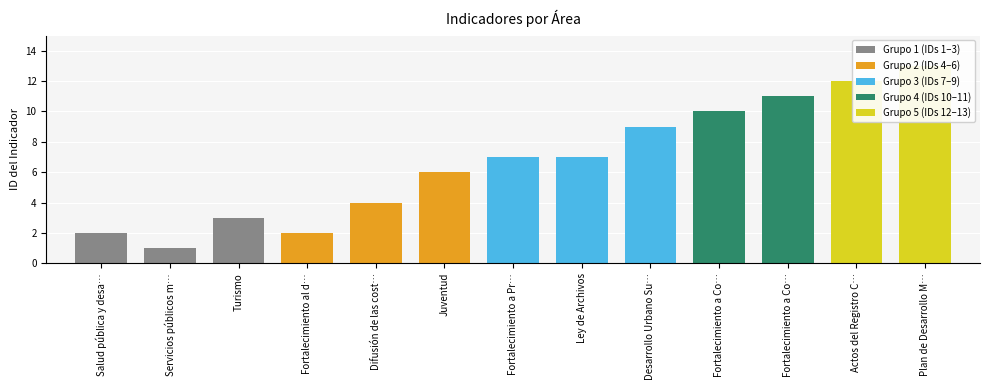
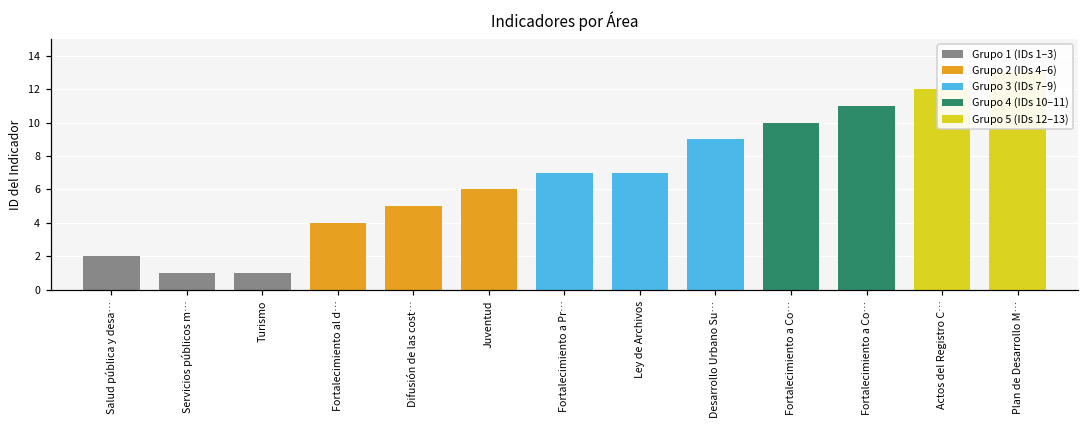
  {
    "Salud pública y desa…": 2,
    "Servicios públicos m…": 1,
-   "Turismo": 3,
-   "Fortalecimiento al d…": 2,
-   "Difusión de las cost…": 4,
+   "Turismo": 1,
+   "Fortalecimiento al d…": 4,
+   "Difusión de las cost…": 5,
    "Juventud": 6,
    "Fortalecimiento a Pr…": 7,
    "Ley de Archivos": 7,
    "Desarrollo Urbano Su…": 9
  }
